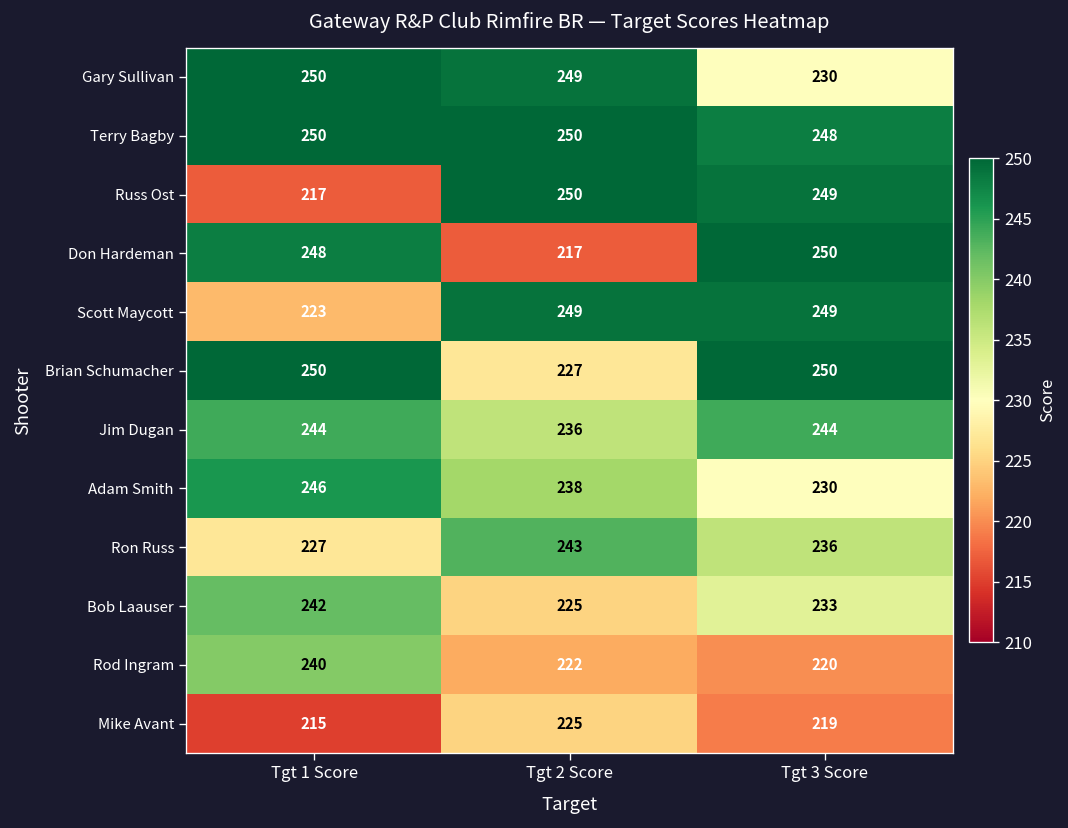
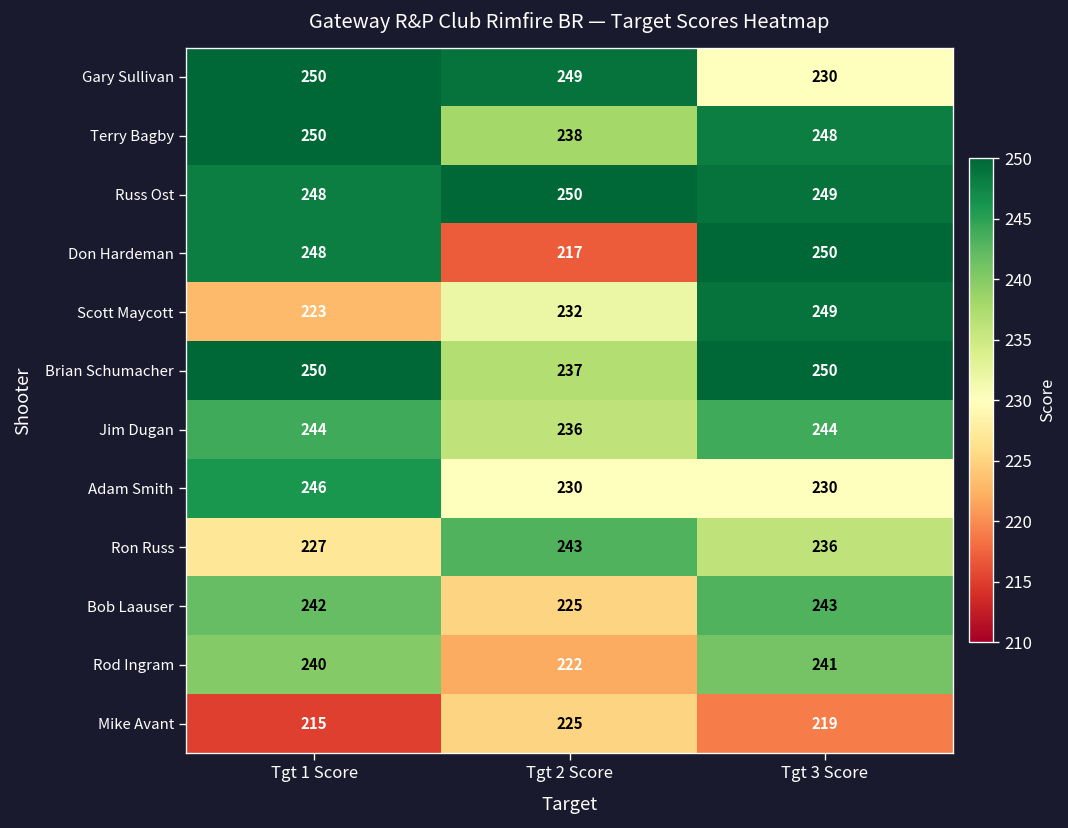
  {
    "Gary Sullivan": {
      "Tgt 1 Score": 250,
      "Tgt 2 Score": 249,
      "Tgt 3 Score": 230
    },
    "Terry Bagby": {
      "Tgt 1 Score": 250,
-     "Tgt 2 Score": 250,
+     "Tgt 2 Score": 238,
      "Tgt 3 Score": 248
    },
    "Russ Ost": {
-     "Tgt 1 Score": 217,
+     "Tgt 1 Score": 248,
      "Tgt 2 Score": 250,
      "Tgt 3 Score": 249
    },
    "Don Hardeman": {
      "Tgt 1 Score": 248,
      "Tgt 2 Score": 217,
      "Tgt 3 Score": 250
    },
    "Scott Maycott": {
      "Tgt 1 Score": 223,
-     "Tgt 2 Score": 249,
+     "Tgt 2 Score": 232,
      "Tgt 3 Score": 249
    },
    "Brian Schumacher": {
      "Tgt 1 Score": 250,
-     "Tgt 2 Score": 227,
+     "Tgt 2 Score": 237,
      "Tgt 3 Score": 250
    },
    "Jim Dugan": {
      "Tgt 1 Score": 244,
      "Tgt 2 Score": 236,
      "Tgt 3 Score": 244
    },
    "Adam Smith": {
      "Tgt 1 Score": 246,
-     "Tgt 2 Score": 238,
+     "Tgt 2 Score": 230,
      "Tgt 3 Score": 230
    },
    "Ron Russ": {
      "Tgt 1 Score": 227,
      "Tgt 2 Score": 243,
      "Tgt 3 Score": 236
    },
    "Bob Laauser": {
      "Tgt 1 Score": 242,
      "Tgt 2 Score": 225,
-     "Tgt 3 Score": 233
+     "Tgt 3 Score": 243
    },
    "Rod Ingram": {
      "Tgt 1 Score": 240,
      "Tgt 2 Score": 222,
-     "Tgt 3 Score": 220
+     "Tgt 3 Score": 241
    },
    "Mike Avant": {
      "Tgt 1 Score": 215,
      "Tgt 2 Score": 225,
      "Tgt 3 Score": 219
    }
  }
